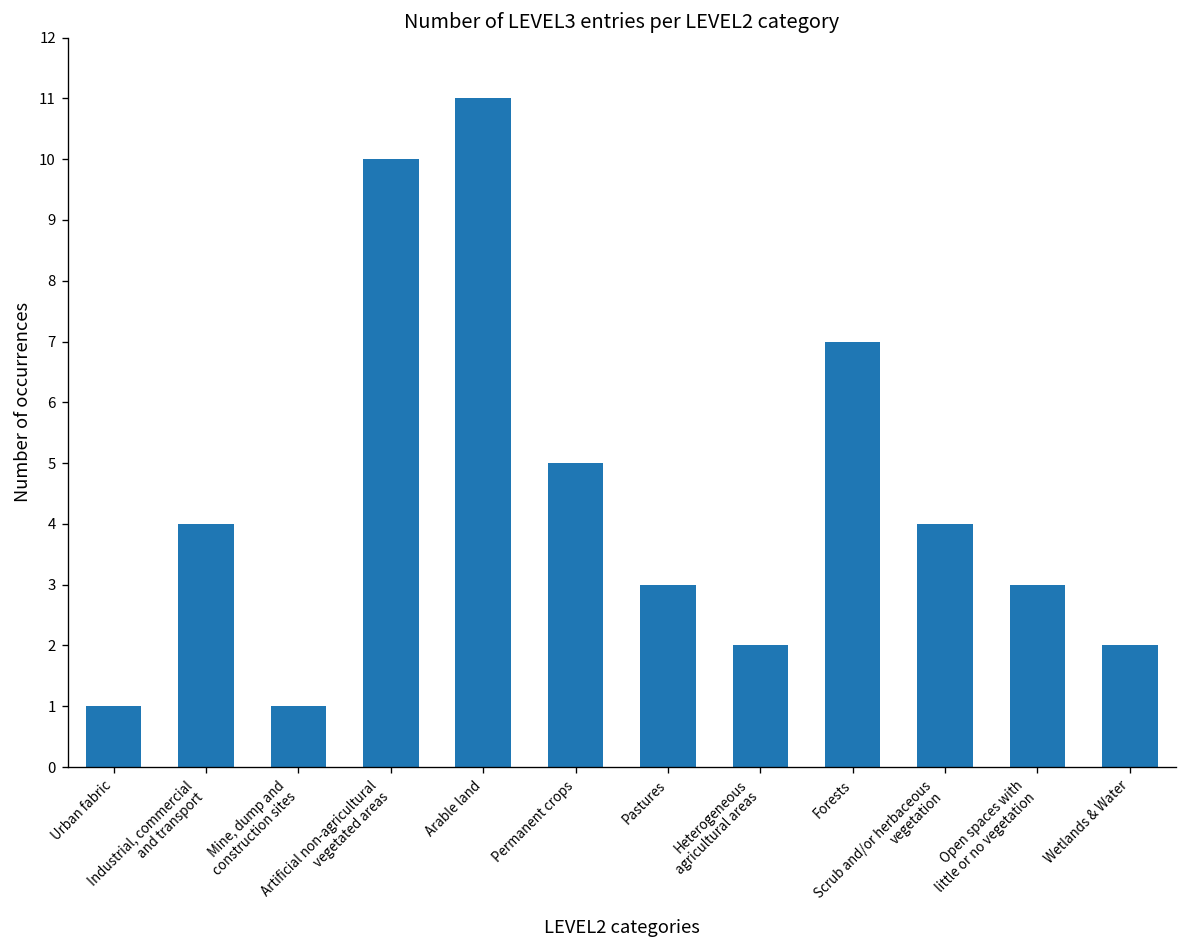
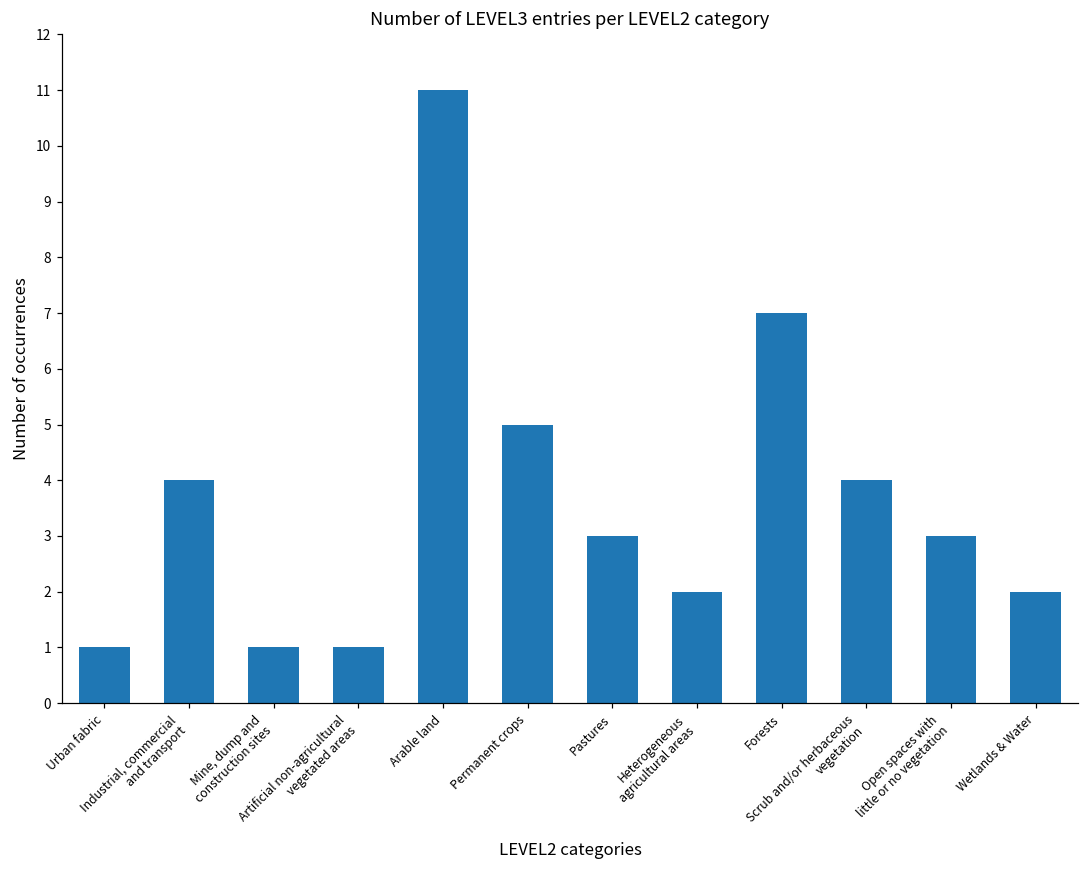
  {
    "Urban fabric": 1,
    "Industrial, commercial and transport": 4,
    "Mine, dump and construction sites": 1,
-   "Artificial non-agricultural vegetated areas": 10,
+   "Artificial non-agricultural vegetated areas": 1,
    "Arable land": 11,
    "Permanent crops": 5,
    "Pastures": 3,
    "Heterogeneous agricultural areas": 2,
    "Forests": 7,
    "Scrub and/or herbaceous vegetation": 4,
    "Open spaces with little or no vegetation": 3,
    "Wetlands & Water": 2
  }
